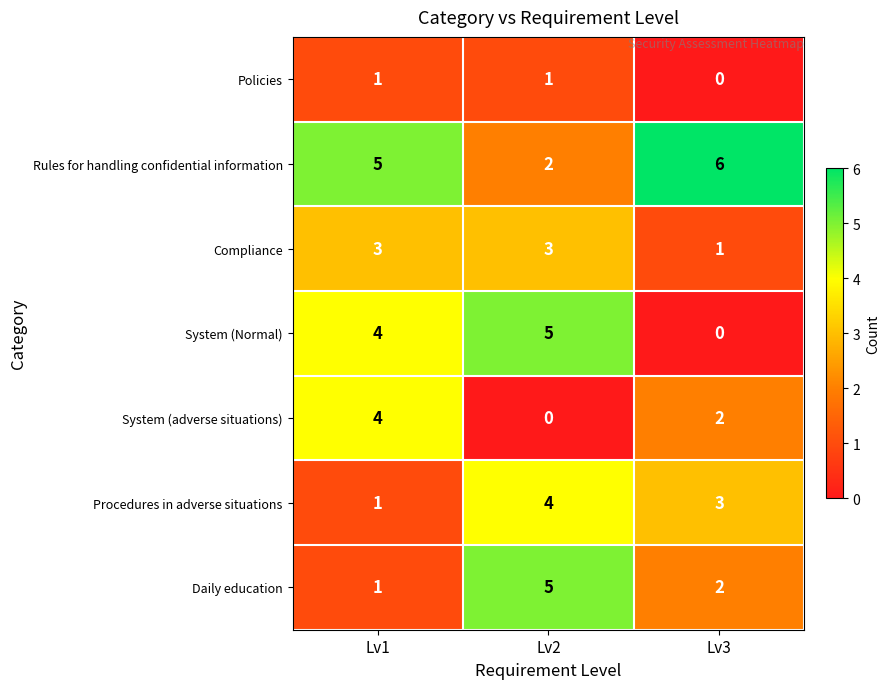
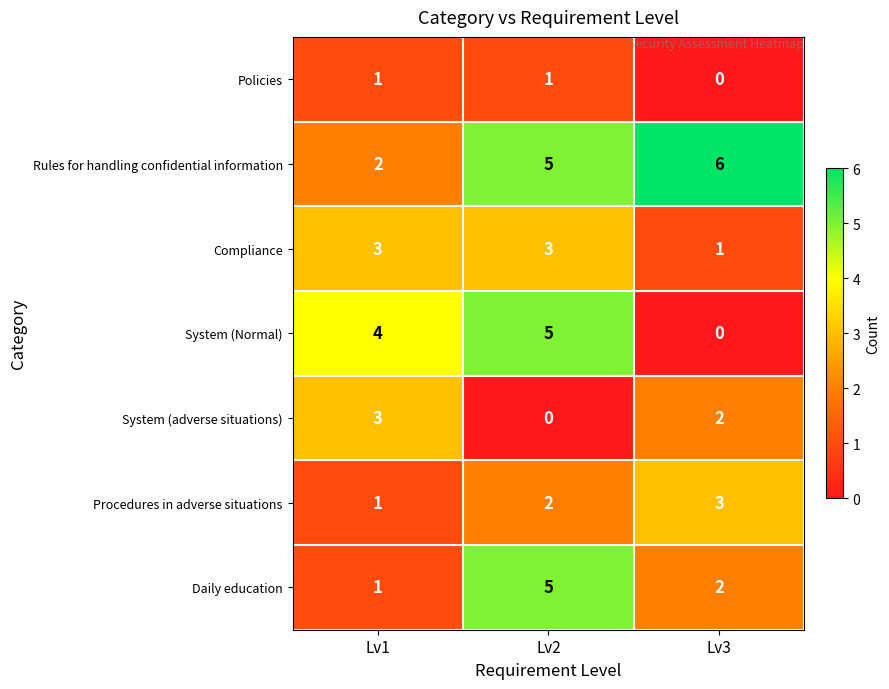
  {
    "Policies": {
      "Lv1": 1,
      "Lv2": 1
    },
    "Rules for handling confidential information": {
-     "Lv1": 5,
-     "Lv2": 2,
+     "Lv1": 2,
+     "Lv2": 5,
      "Lv3": 6
    },
    "Compliance": {
      "Lv1": 3,
      "Lv2": 3,
      "Lv3": 1
    },
    "System (Normal)": {
      "Lv1": 4,
      "Lv2": 5,
      "Lv3": 0
    },
    "System (adverse situations)": {
-     "Lv1": 4,
+     "Lv1": 3,
      "Lv2": 0,
      "Lv3": 2
    },
    "Procedures in adverse situations": {
      "Lv1": 1,
-     "Lv2": 4,
+     "Lv2": 2,
      "Lv3": 3
    },
    "Daily education": {
      "Lv1": 1,
      "Lv2": 5,
      "Lv3": 2
    }
  }
